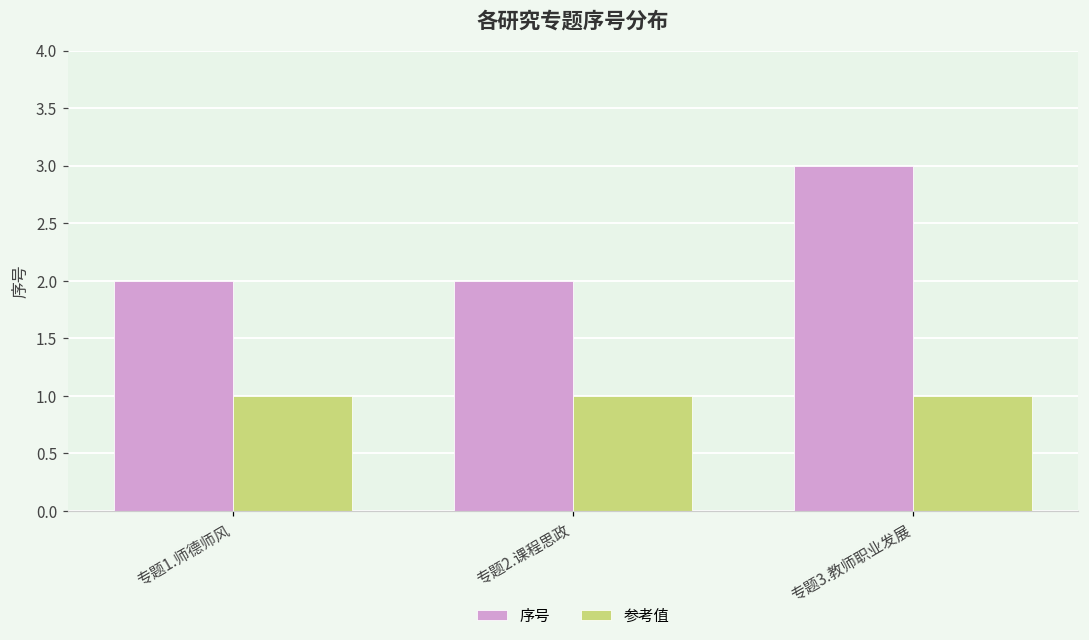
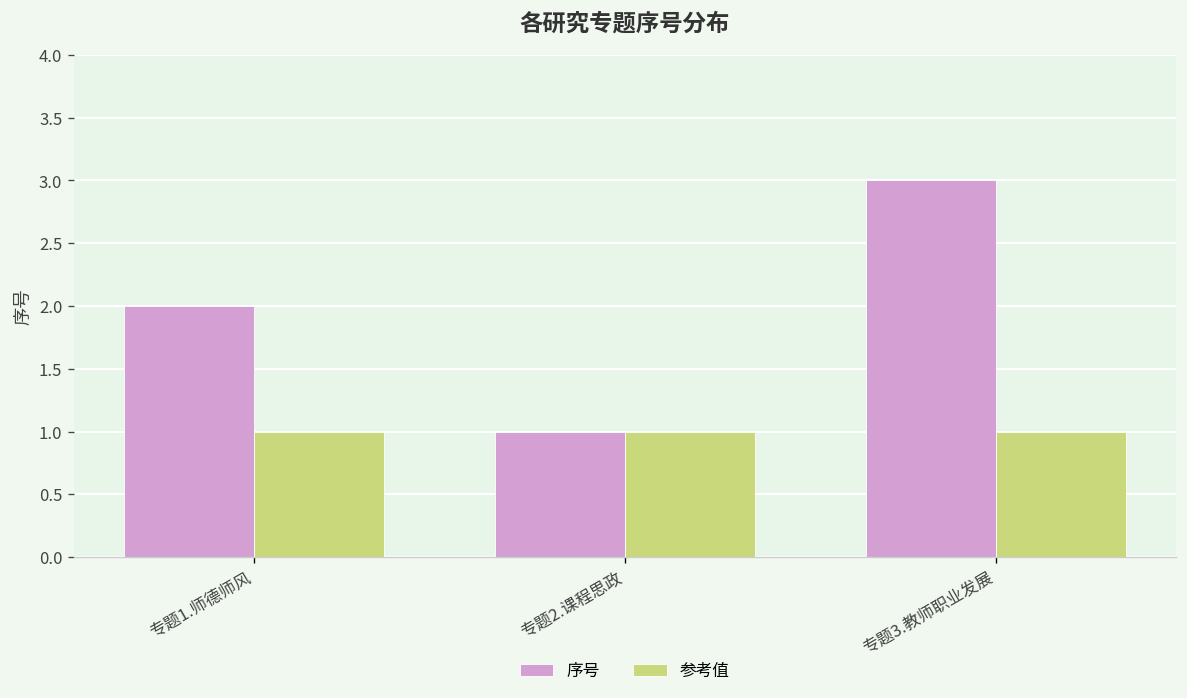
  {
    "序号": {
      "专题1.师德师风": 2,
-     "专题2.课程思政": 2,
+     "专题2.课程思政": 1,
      "专题3.教师职业发展": 3
    },
    "参考值": {
      "专题1.师德师风": 1,
      "专题2.课程思政": 1,
      "专题3.教师职业发展": 1
    }
  }
